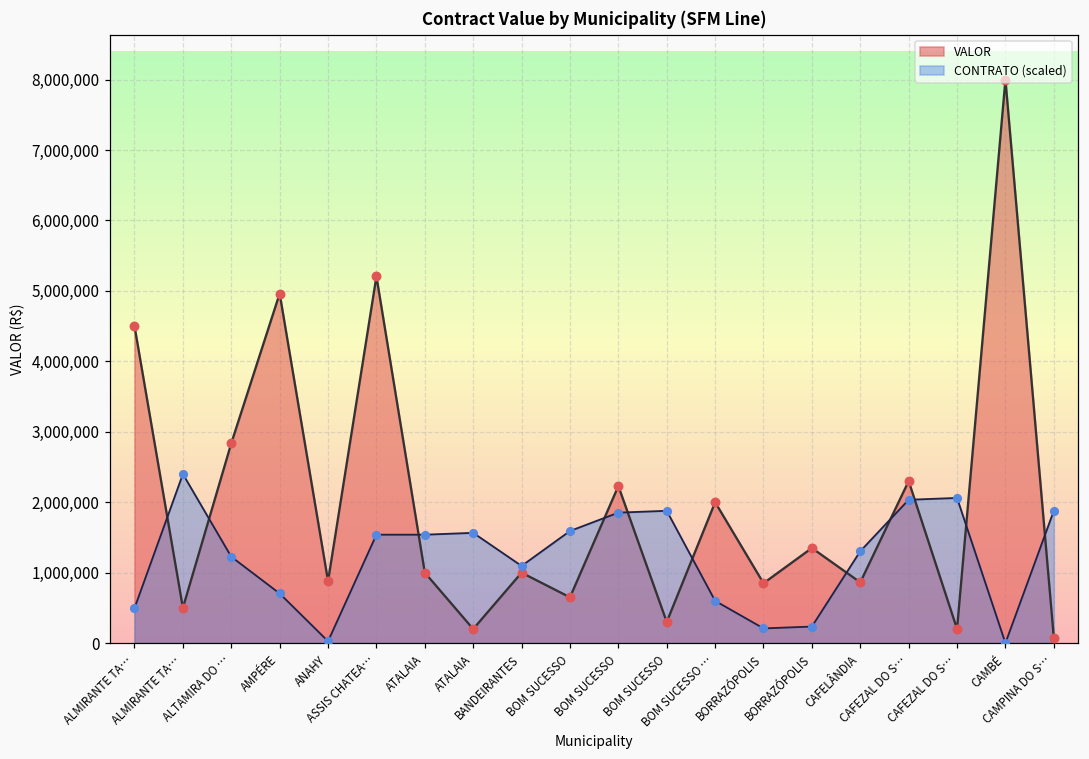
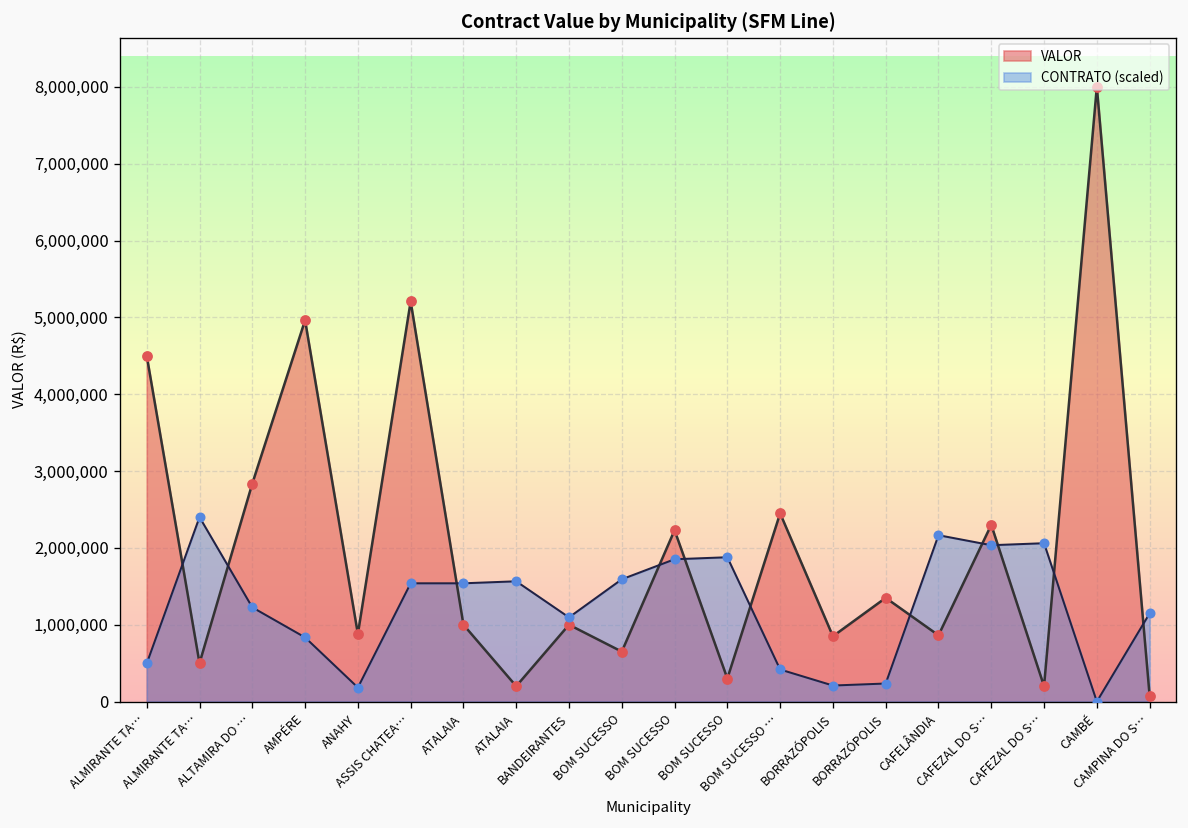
  {
    "VALOR": {
      "ALTAMIRA DO …": "2,800,000",
      "AMPÉRE": "5,000,000",
      "ANAHY": "900,000",
      "ASSIS CHATEA…": "5,200,000",
      "BANDEIRANTES": "1,000,000",
-     "BOM SUCESSO …": "2,000,000",
+     "BOM SUCESSO …": "2,400,000",
      "CAFELÂNDIA": "900,000",
      "CAMBÉ": "8,000,000",
      "CAMPINA DO S…": "100,000"
    },
    "CONTRATO (scaled)": {
      "ALTAMIRA DO …": "1,200,000",
-     "AMPÉRE": "700,000",
-     "ANAHY": "0",
+     "AMPÉRE": "800,000",
+     "ANAHY": "200,000",
      "ASSIS CHATEA…": "1,500,000",
      "BANDEIRANTES": "1,100,000",
-     "BOM SUCESSO …": "600,000",
-     "CAFELÂNDIA": "1,300,000",
+     "BOM SUCESSO …": "400,000",
+     "CAFELÂNDIA": "2,200,000",
      "CAMBÉ": "0",
-     "CAMPINA DO S…": "1,900,000"
+     "CAMPINA DO S…": "1,100,000"
    }
  }
